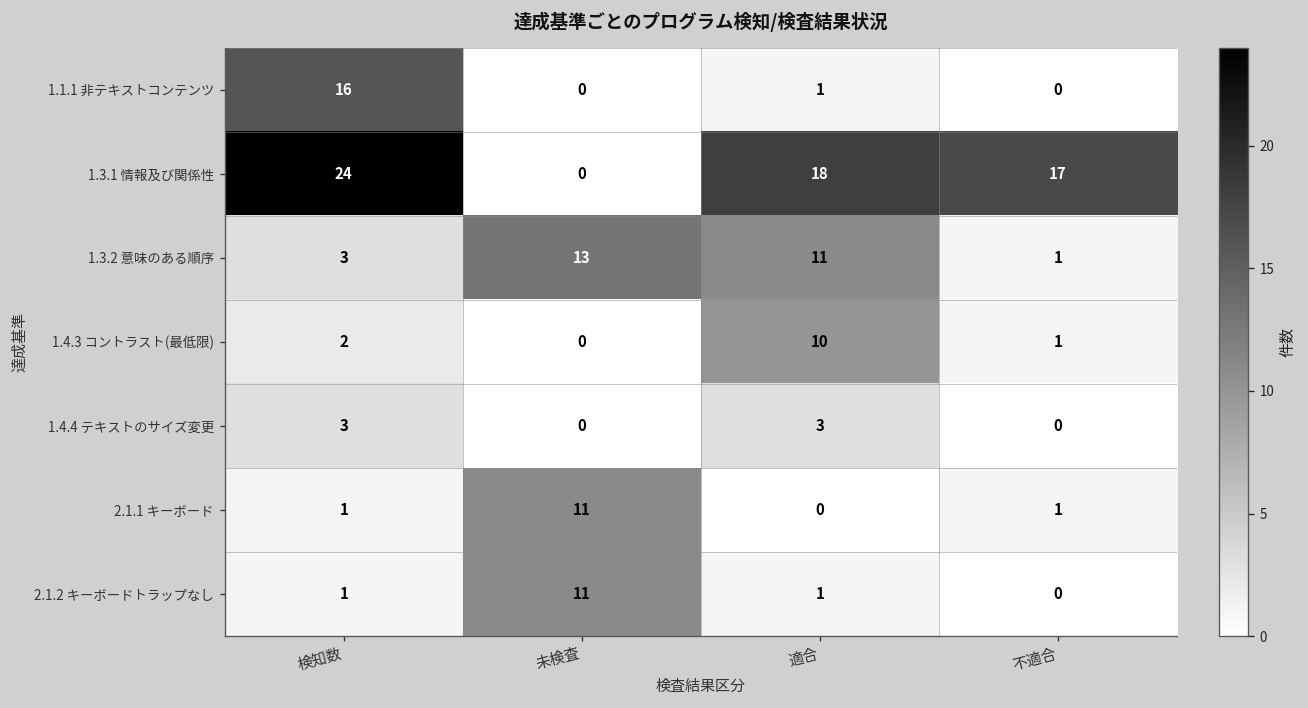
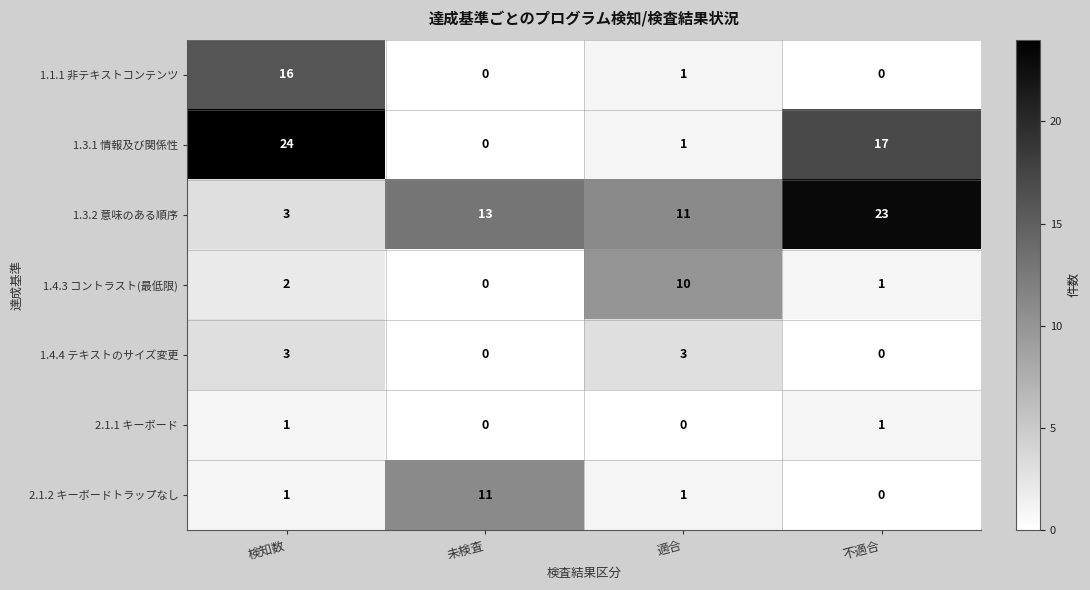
  {
    "1.1.1 非テキストコンテンツ": {
      "検知数": 16,
      "未検査": 0,
      "適合": 1,
      "不適合": 0
    },
    "1.3.1 情報及び関係性": {
      "検知数": 24,
      "未検査": 0,
-     "適合": 18,
+     "適合": 1,
      "不適合": 17
    },
    "1.3.2 意味のある順序": {
      "検知数": 3,
      "未検査": 13,
      "適合": 11,
-     "不適合": 1
+     "不適合": 23
    },
    "1.4.3 コントラスト(最低限)": {
      "検知数": 2,
      "未検査": 0,
      "適合": 10,
      "不適合": 1
    },
    "1.4.4 テキストのサイズ変更": {
      "検知数": 3,
      "未検査": 0,
      "適合": 3,
      "不適合": 0
    },
    "2.1.1 キーボード": {
      "検知数": 1,
-     "未検査": 11,
+     "未検査": 0,
      "適合": 0,
      "不適合": 1
    },
    "2.1.2 キーボードトラップなし": {
      "検知数": 1,
      "未検査": 11,
      "適合": 1,
      "不適合": 0
    }
  }
